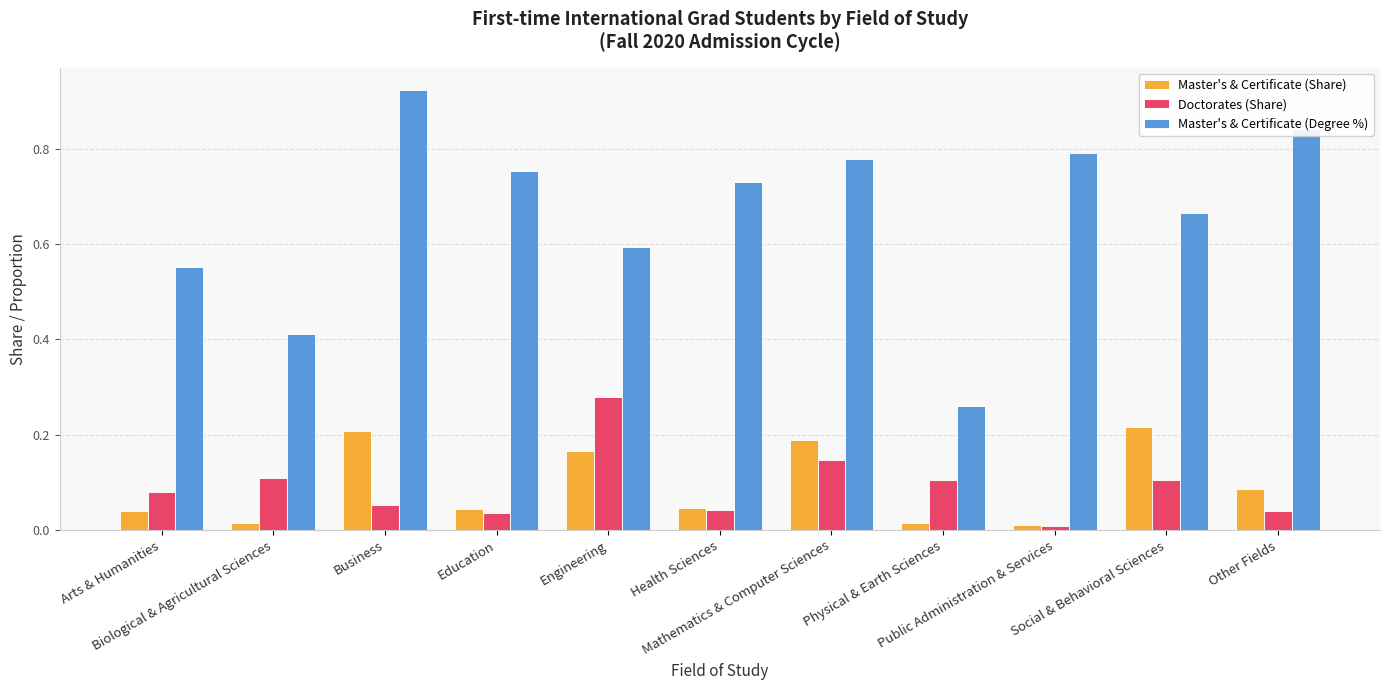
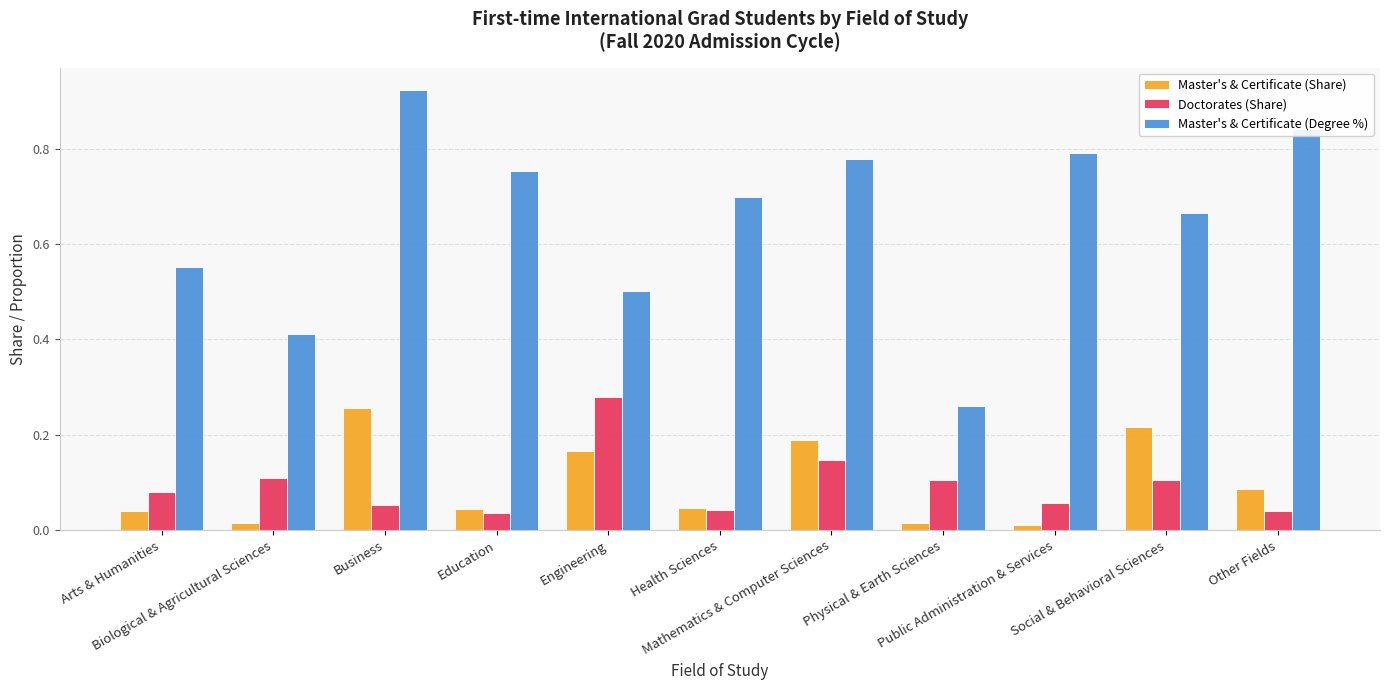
  {
    "Master's & Certificate (Share)": {
      "Arts & Humanities": 0.04,
      "Biological & Agricultural Sciences": 0.01,
-     "Business": 0.21,
+     "Business": 0.26,
      "Education": 0.04,
      "Engineering": 0.17,
      "Health Sciences": 0.05,
      "Mathematics & Computer Sciences": 0.19,
      "Physical & Earth Sciences": 0.01,
      "Public Administration & Services": 0.01,
      "Social & Behavioral Sciences": 0.22,
      "Other Fields": 0.09
    },
    "Doctorates (Share)": {
      "Arts & Humanities": 0.08,
      "Biological & Agricultural Sciences": 0.11,
      "Business": 0.05,
      "Education": 0.04,
      "Engineering": 0.28,
      "Health Sciences": 0.04,
      "Mathematics & Computer Sciences": 0.15,
      "Physical & Earth Sciences": 0.11,
-     "Public Administration & Services": 0.01,
+     "Public Administration & Services": 0.06,
      "Social & Behavioral Sciences": 0.10,
      "Other Fields": 0.04
    },
    "Master's & Certificate (Degree %)": {
      "Arts & Humanities": 0.55,
      "Biological & Agricultural Sciences": 0.41,
      "Business": 0.92,
      "Education": 0.75,
-     "Engineering": 0.59,
-     "Health Sciences": 0.73,
+     "Engineering": 0.50,
+     "Health Sciences": 0.70,
      "Mathematics & Computer Sciences": 0.78,
      "Physical & Earth Sciences": 0.26,
      "Public Administration & Services": 0.79,
      "Social & Behavioral Sciences": 0.66
    }
  }
